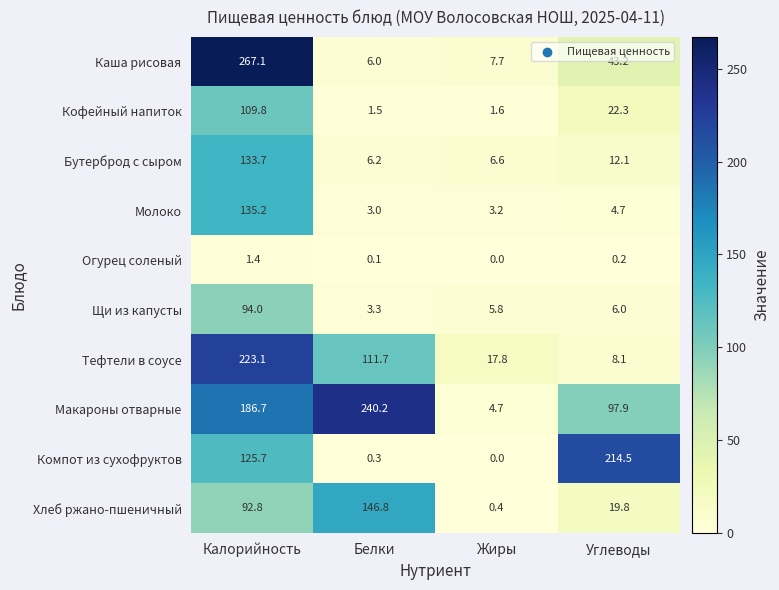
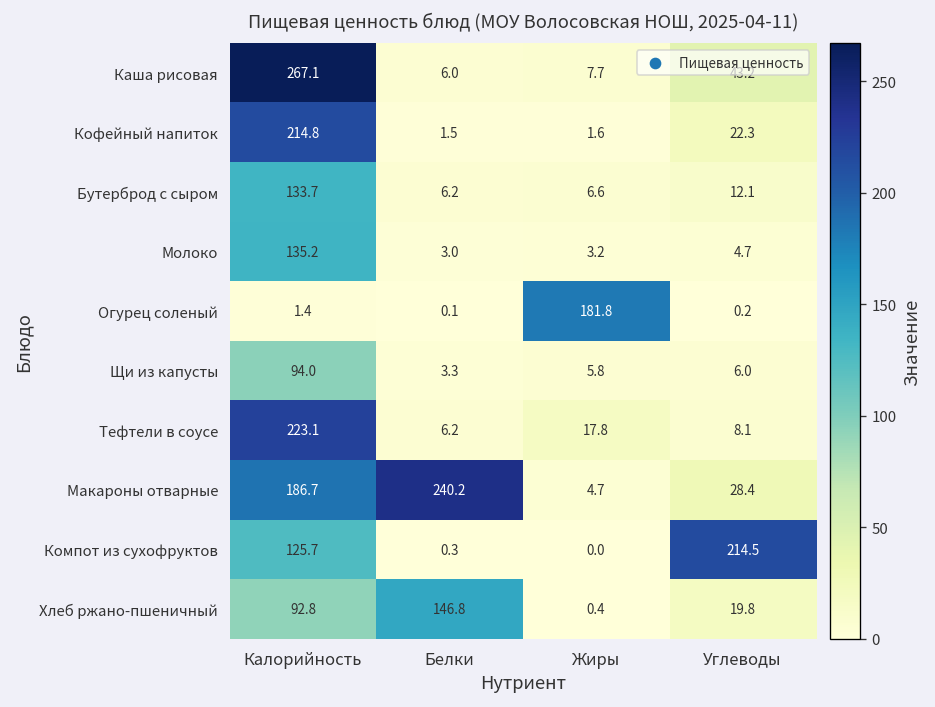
  {
    "Каша рисовая": {
      "Калорийность": 267.1,
      "Белки": 6.0,
      "Жиры": 7.7
    },
    "Кофейный напиток": {
-     "Калорийность": 109.8,
+     "Калорийность": 214.8,
      "Белки": 1.5,
      "Жиры": 1.6,
      "Углеводы": 22.3
    },
    "Бутерброд с сыром": {
      "Калорийность": 133.7,
      "Белки": 6.2,
      "Жиры": 6.6,
      "Углеводы": 12.1
    },
    "Молоко": {
      "Калорийность": 135.2,
      "Белки": 3.0,
      "Жиры": 3.2,
      "Углеводы": 4.7
    },
    "Огурец соленый": {
      "Калорийность": 1.4,
      "Белки": 0.1,
-     "Жиры": 0.0,
+     "Жиры": 181.8,
      "Углеводы": 0.2
    },
    "Щи из капусты": {
      "Калорийность": 94.0,
      "Белки": 3.3,
      "Жиры": 5.8,
      "Углеводы": 6.0
    },
    "Тефтели в соусе": {
      "Калорийность": 223.1,
-     "Белки": 111.7,
+     "Белки": 6.2,
      "Жиры": 17.8,
      "Углеводы": 8.1
    },
    "Макароны отварные": {
      "Калорийность": 186.7,
      "Белки": 240.2,
      "Жиры": 4.7,
-     "Углеводы": 97.9
+     "Углеводы": 28.4
    },
    "Компот из сухофруктов": {
      "Калорийность": 125.7,
      "Белки": 0.3,
      "Жиры": 0.0,
      "Углеводы": 214.5
    },
    "Хлеб ржано-пшеничный": {
      "Калорийность": 92.8,
      "Белки": 146.8,
      "Жиры": 0.4,
      "Углеводы": 19.8
    }
  }
